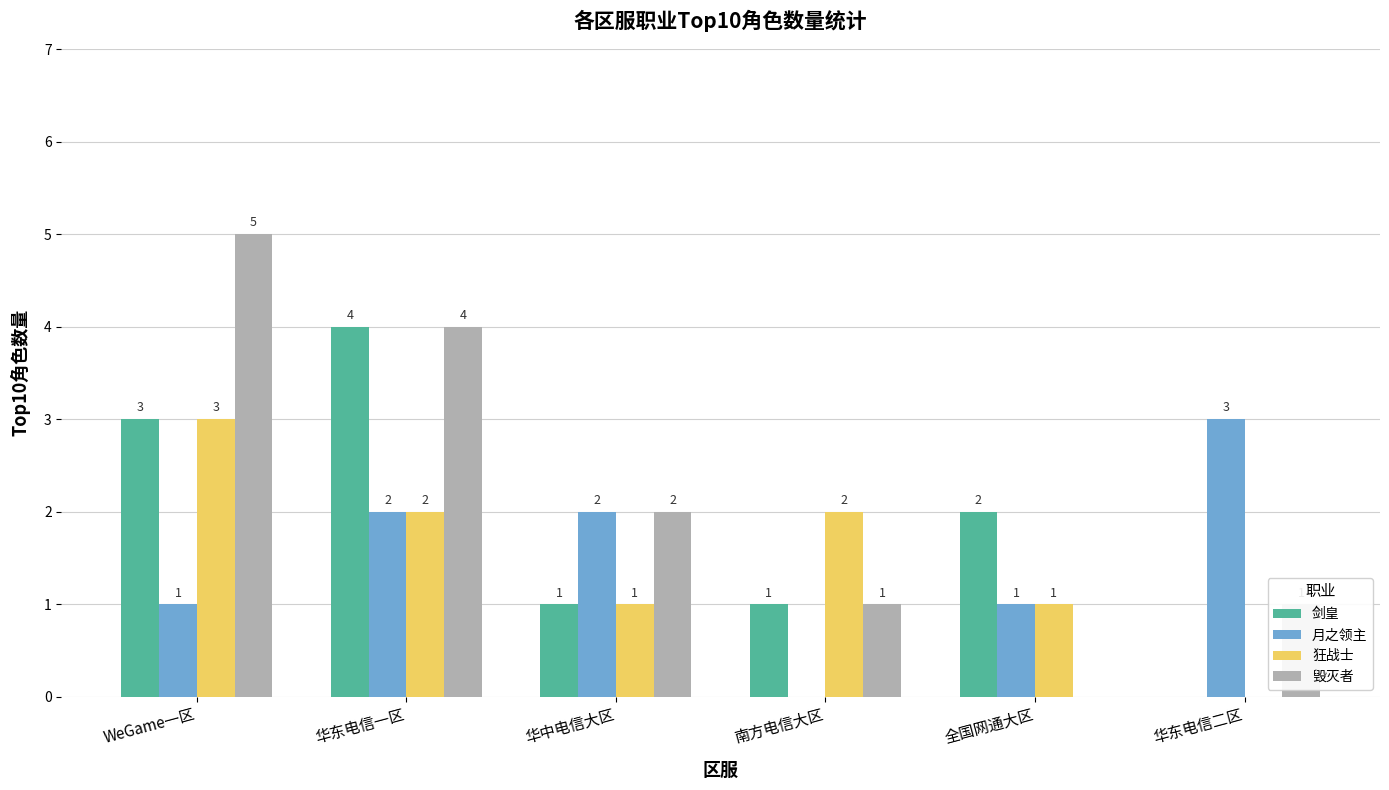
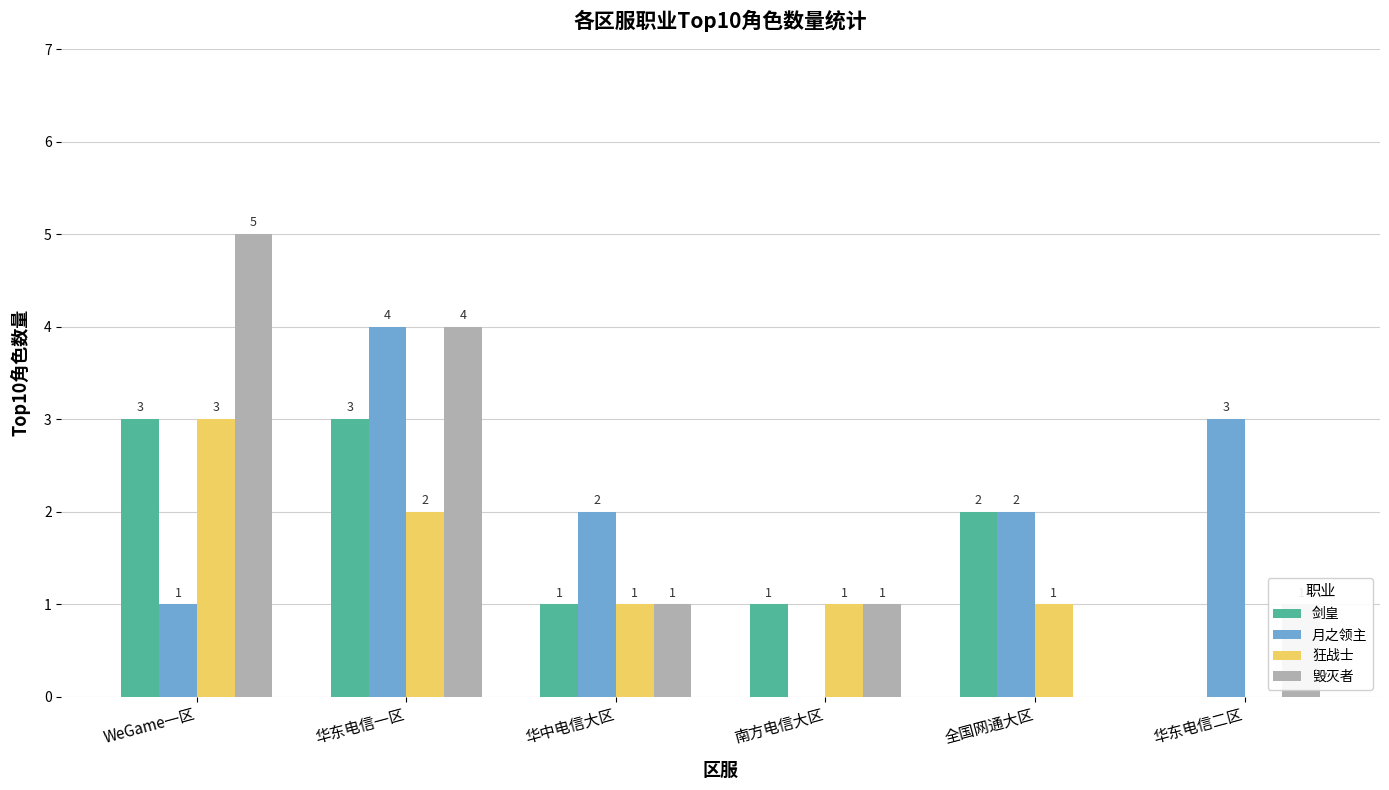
  {
    "剑皇": {
      "WeGame一区": 3,
-     "华东电信一区": 4,
+     "华东电信一区": 3,
      "华中电信大区": 1,
      "南方电信大区": 1,
      "全国网通大区": 2
    },
    "月之领主": {
      "WeGame一区": 1,
-     "华东电信一区": 2,
+     "华东电信一区": 4,
      "华中电信大区": 2,
-     "全国网通大区": 1,
+     "全国网通大区": 2,
      "华东电信二区": 3
    },
    "狂战士": {
      "WeGame一区": 3,
      "华东电信一区": 2,
      "华中电信大区": 1,
-     "南方电信大区": 2,
+     "南方电信大区": 1,
      "全国网通大区": 1
    },
    "毁灭者": {
      "WeGame一区": 5,
      "华东电信一区": 4,
-     "华中电信大区": 2,
+     "华中电信大区": 1,
      "南方电信大区": 1
    }
  }
